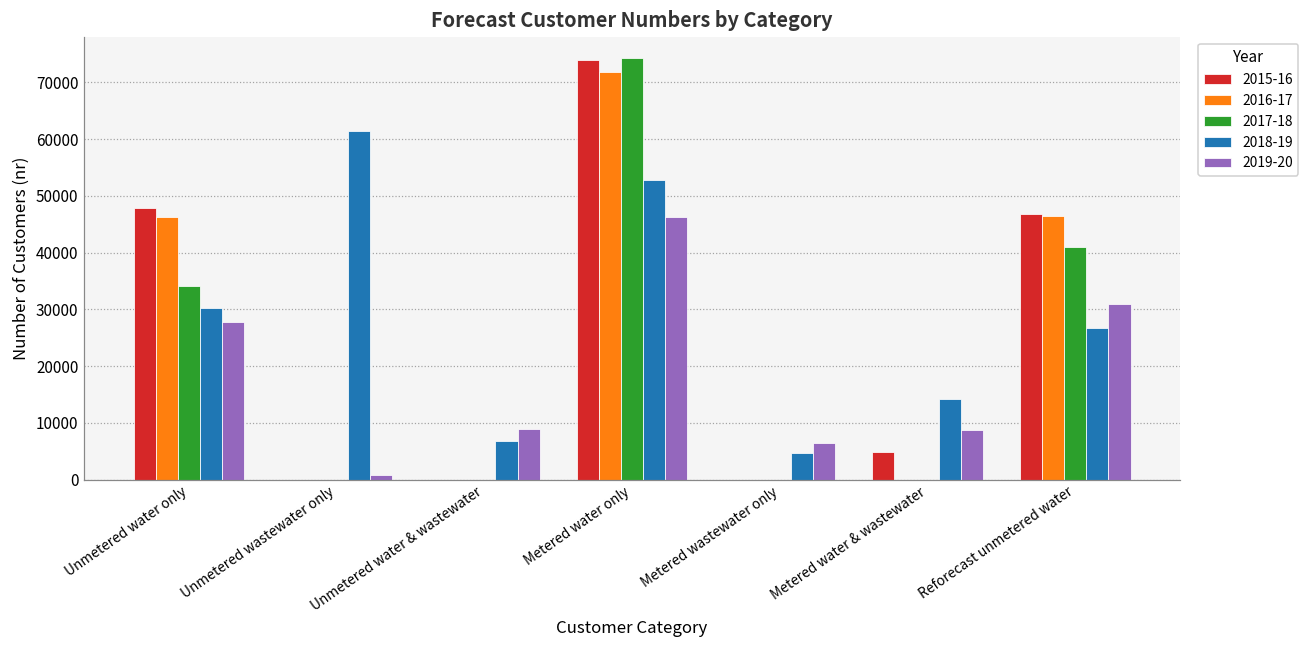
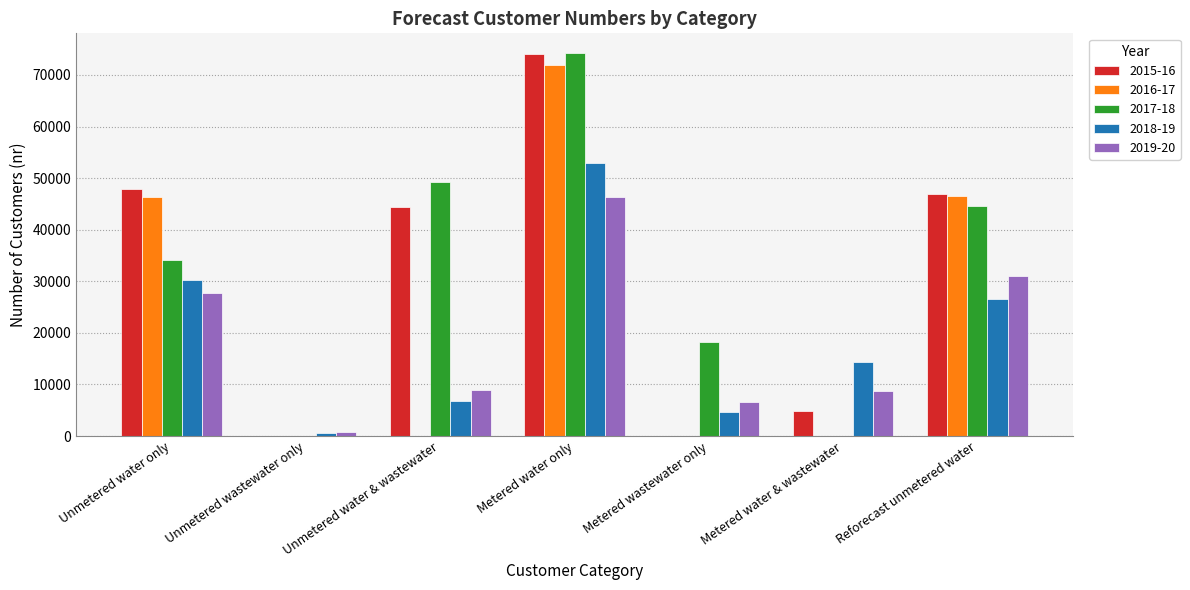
  {
    "2015-16": {
      "Unmetered water only": 48000,
      "Unmetered wastewater only": 0,
-     "Unmetered water & wastewater": 0,
+     "Unmetered water & wastewater": 44000,
      "Metered water only": 74000,
      "Metered wastewater only": 0,
      "Metered water & wastewater": 5000,
      "Reforecast unmetered water": 47000
    },
    "2016-17": {
      "Unmetered water only": 46000,
      "Unmetered wastewater only": 0,
      "Unmetered water & wastewater": 0,
      "Metered water only": 72000,
      "Metered wastewater only": 0,
      "Metered water & wastewater": 0,
      "Reforecast unmetered water": 47000
    },
    "2017-18": {
      "Unmetered water only": 34000,
      "Unmetered wastewater only": 0,
-     "Unmetered water & wastewater": 0,
+     "Unmetered water & wastewater": 49000,
      "Metered water only": 74000,
-     "Metered wastewater only": 0,
+     "Metered wastewater only": 18000,
      "Metered water & wastewater": 0,
-     "Reforecast unmetered water": 41000
+     "Reforecast unmetered water": 45000
    },
    "2018-19": {
      "Unmetered water only": 30000,
-     "Unmetered wastewater only": 61000,
+     "Unmetered wastewater only": 1000,
      "Unmetered water & wastewater": 7000,
      "Metered water only": 53000,
      "Metered wastewater only": 5000,
      "Metered water & wastewater": 14000,
      "Reforecast unmetered water": 27000
    },
    "2019-20": {
      "Unmetered water only": 28000,
      "Unmetered wastewater only": 1000,
      "Unmetered water & wastewater": 9000,
      "Metered water only": 46000,
      "Metered wastewater only": 7000,
      "Metered water & wastewater": 9000,
      "Reforecast unmetered water": 31000
    }
  }
